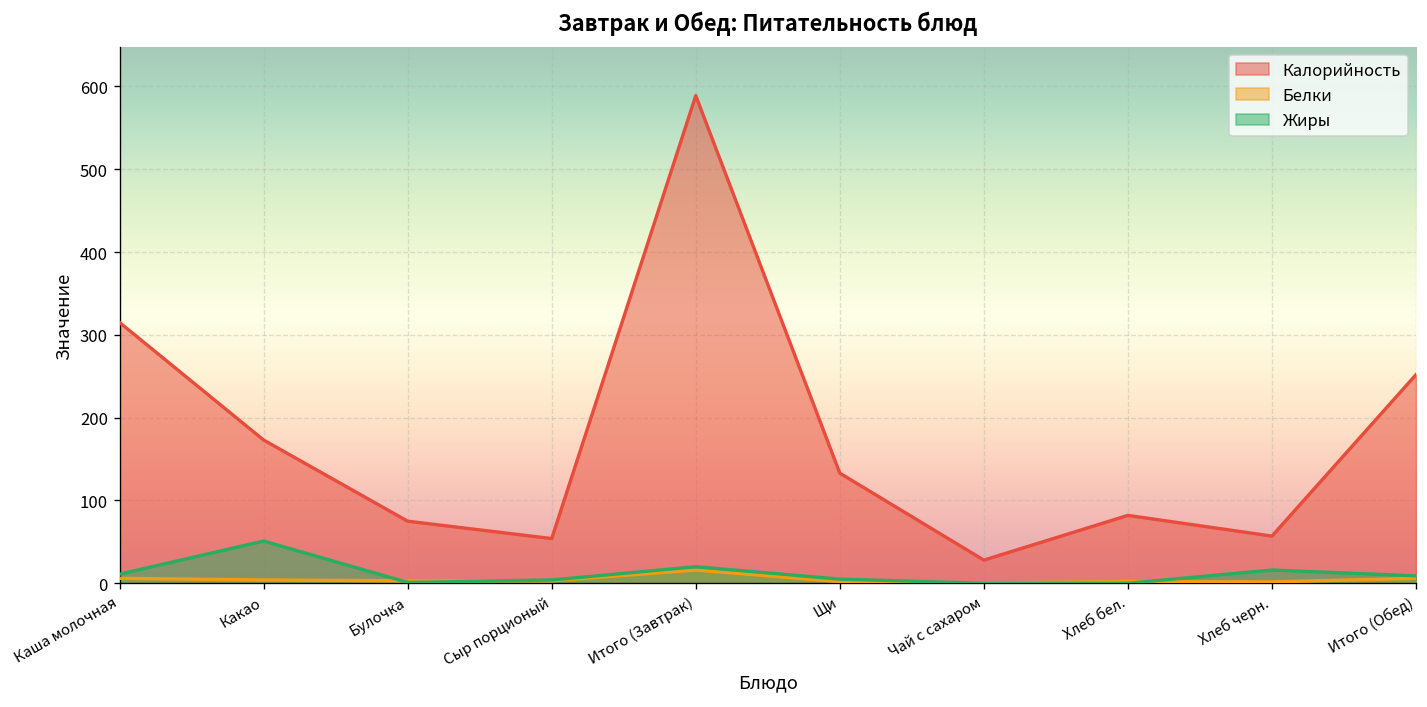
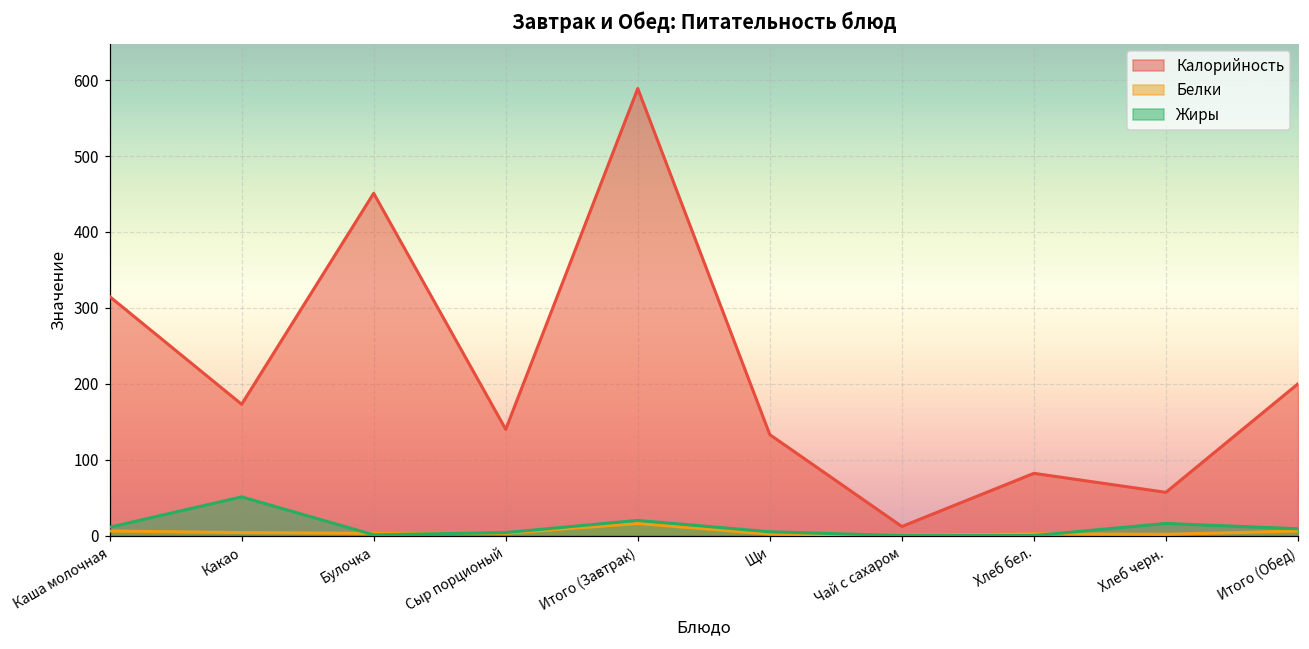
  {
    "Калорийность": {
      "Каша молочная": 320,
      "Какао": 170,
-     "Булочка": 80,
-     "Сыр порционый": 50,
+     "Булочка": 450,
+     "Сыр порционый": 140,
      "Итого (Завтрак)": 590,
      "Щи": 130,
-     "Чай с сахаром": 30,
+     "Чай с сахаром": 10,
      "Хлеб бел.": 80,
      "Хлеб черн.": 60,
-     "Итого (Обед)": 250
+     "Итого (Обед)": 200
    },
    "Белки": {
      "Каша молочная": 10,
      "Какао": 0,
      "Итого (Завтрак)": 20,
      "Хлеб черн.": 0
    },
    "Жиры": {
      "Каша молочная": 10,
      "Какао": 50,
      "Итого (Завтрак)": 20,
      "Хлеб черн.": 20
    }
  }
